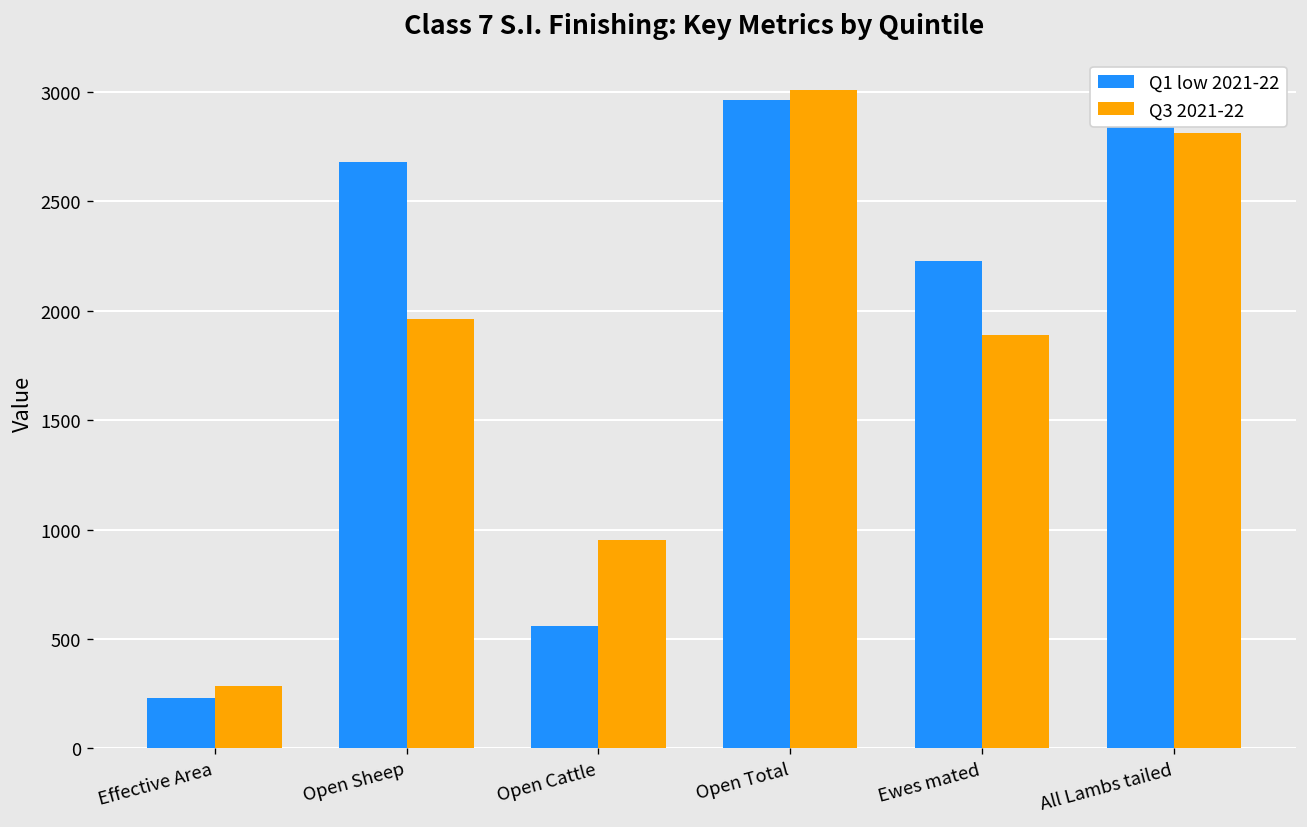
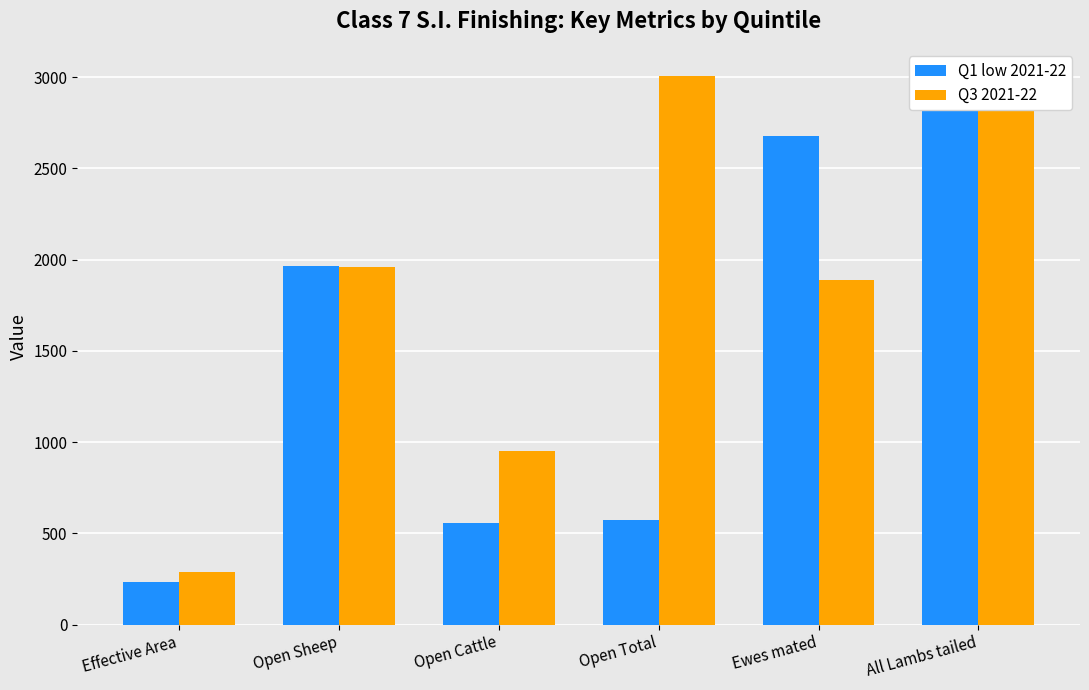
  {
    "Q1 low 2021-22": {
      "Effective Area": 230,
-     "Open Sheep": 2680,
+     "Open Sheep": 1970,
      "Open Cattle": 560,
-     "Open Total": 2960,
-     "Ewes mated": 2230
+     "Open Total": 570,
+     "Ewes mated": 2680
    },
    "Q3 2021-22": {
      "Effective Area": 290,
      "Open Sheep": 1960,
      "Open Cattle": 950,
      "Open Total": 3010,
      "Ewes mated": 1890,
      "All Lambs tailed": 2810
    }
  }
